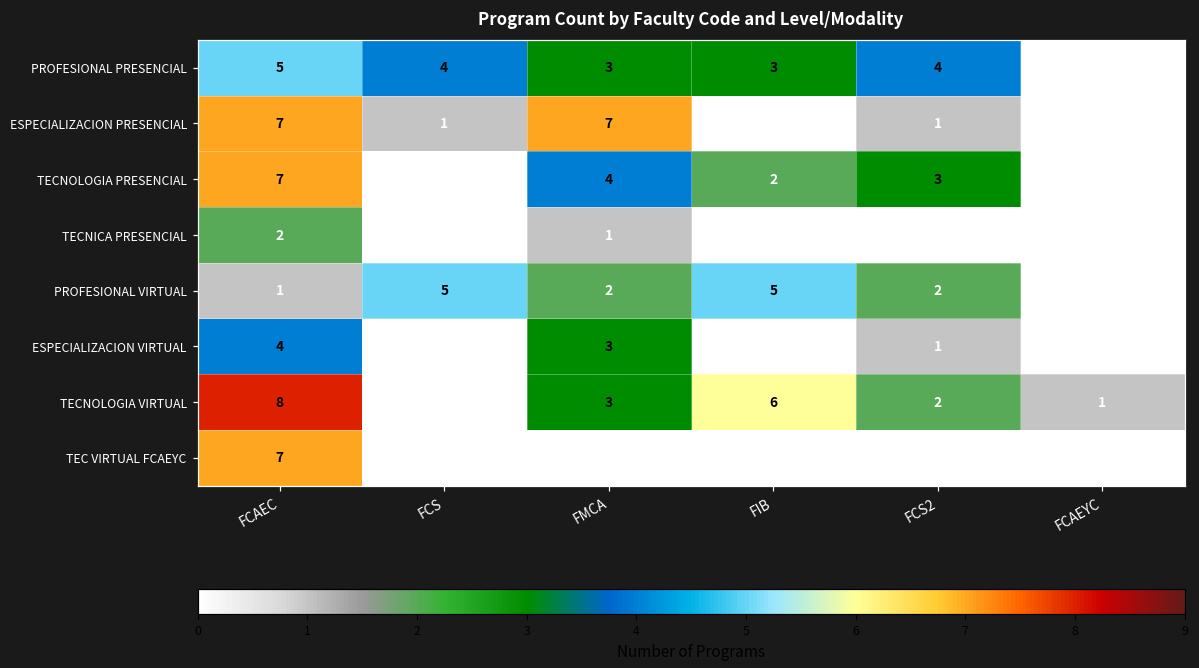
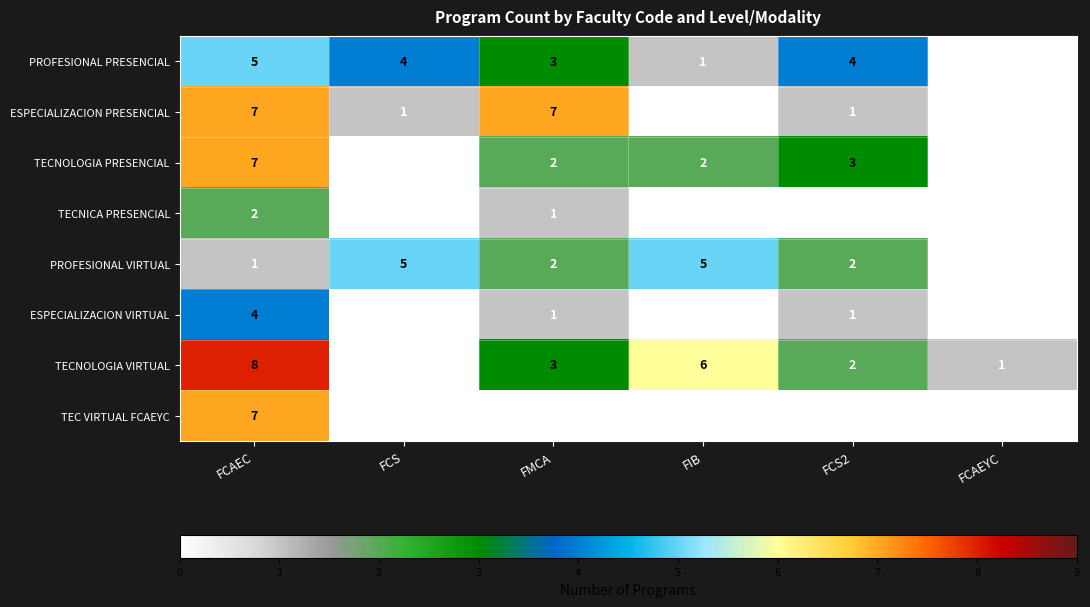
  {
    "PROFESIONAL PRESENCIAL": {
      "FCAEC": 5,
      "FCS": 4,
      "FMCA": 3,
-     "FIB": 3,
+     "FIB": 1,
      "FCS2": 4
    },
    "ESPECIALIZACION PRESENCIAL": {
      "FCAEC": 7,
      "FCS": 1,
      "FMCA": 7,
      "FCS2": 1
    },
    "TECNOLOGIA PRESENCIAL": {
      "FCAEC": 7,
-     "FMCA": 4,
+     "FMCA": 2,
      "FIB": 2,
      "FCS2": 3
    },
    "TECNICA PRESENCIAL": {
      "FCAEC": 2,
      "FMCA": 1
    },
    "PROFESIONAL VIRTUAL": {
      "FCAEC": 1,
      "FCS": 5,
      "FMCA": 2,
      "FIB": 5,
      "FCS2": 2
    },
    "ESPECIALIZACION VIRTUAL": {
      "FCAEC": 4,
-     "FMCA": 3,
+     "FMCA": 1,
      "FCS2": 1
    },
    "TECNOLOGIA VIRTUAL": {
      "FCAEC": 8,
      "FMCA": 3,
      "FIB": 6,
      "FCS2": 2,
      "FCAEYC": 1
    },
    "TEC VIRTUAL FCAEYC": {
      "FCAEC": 7
    }
  }
